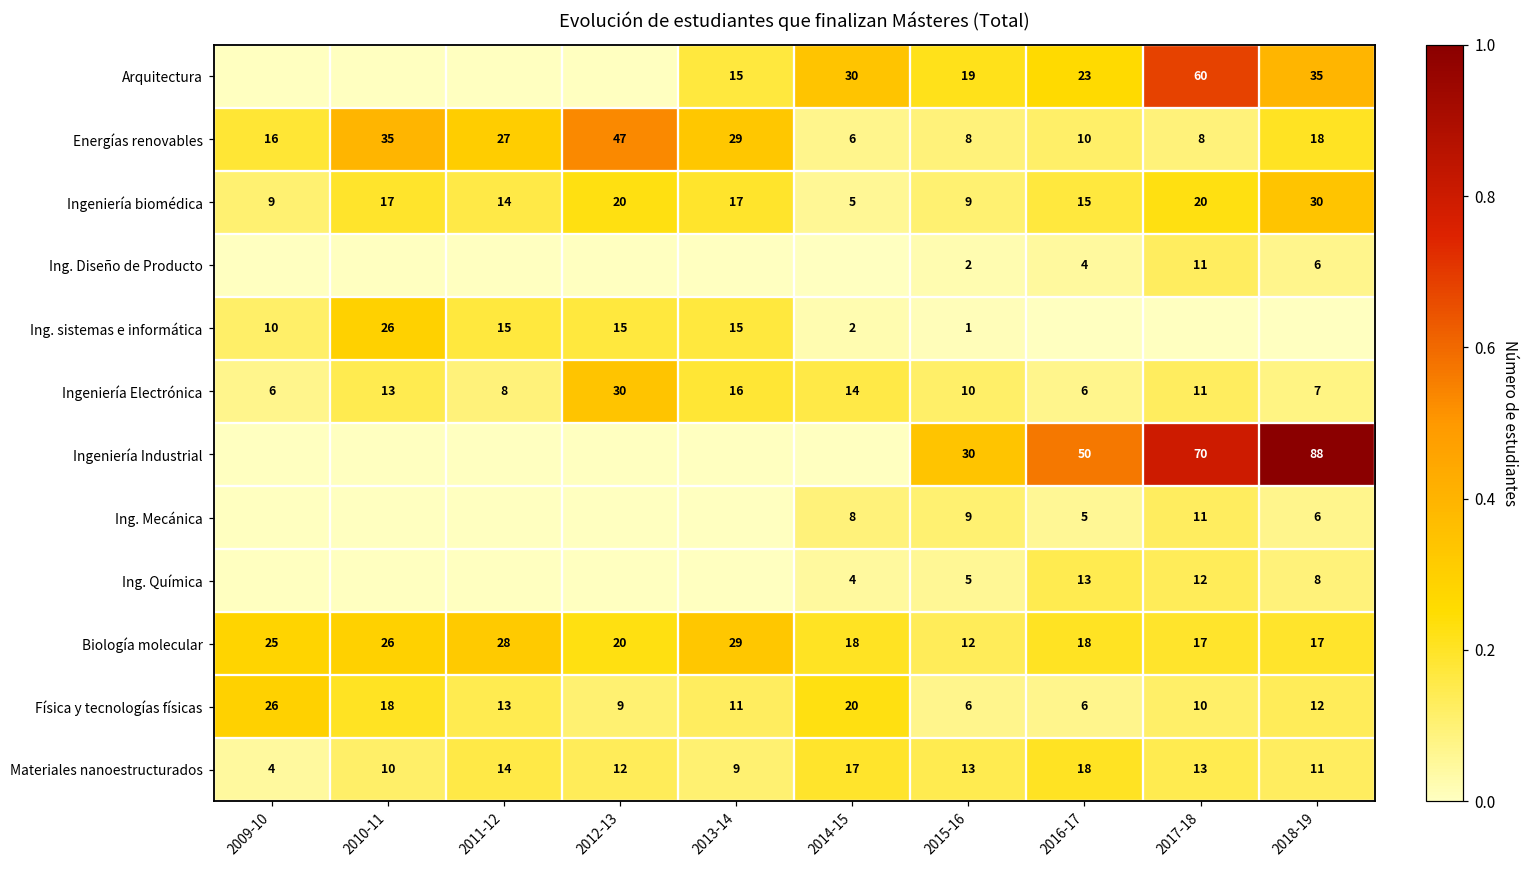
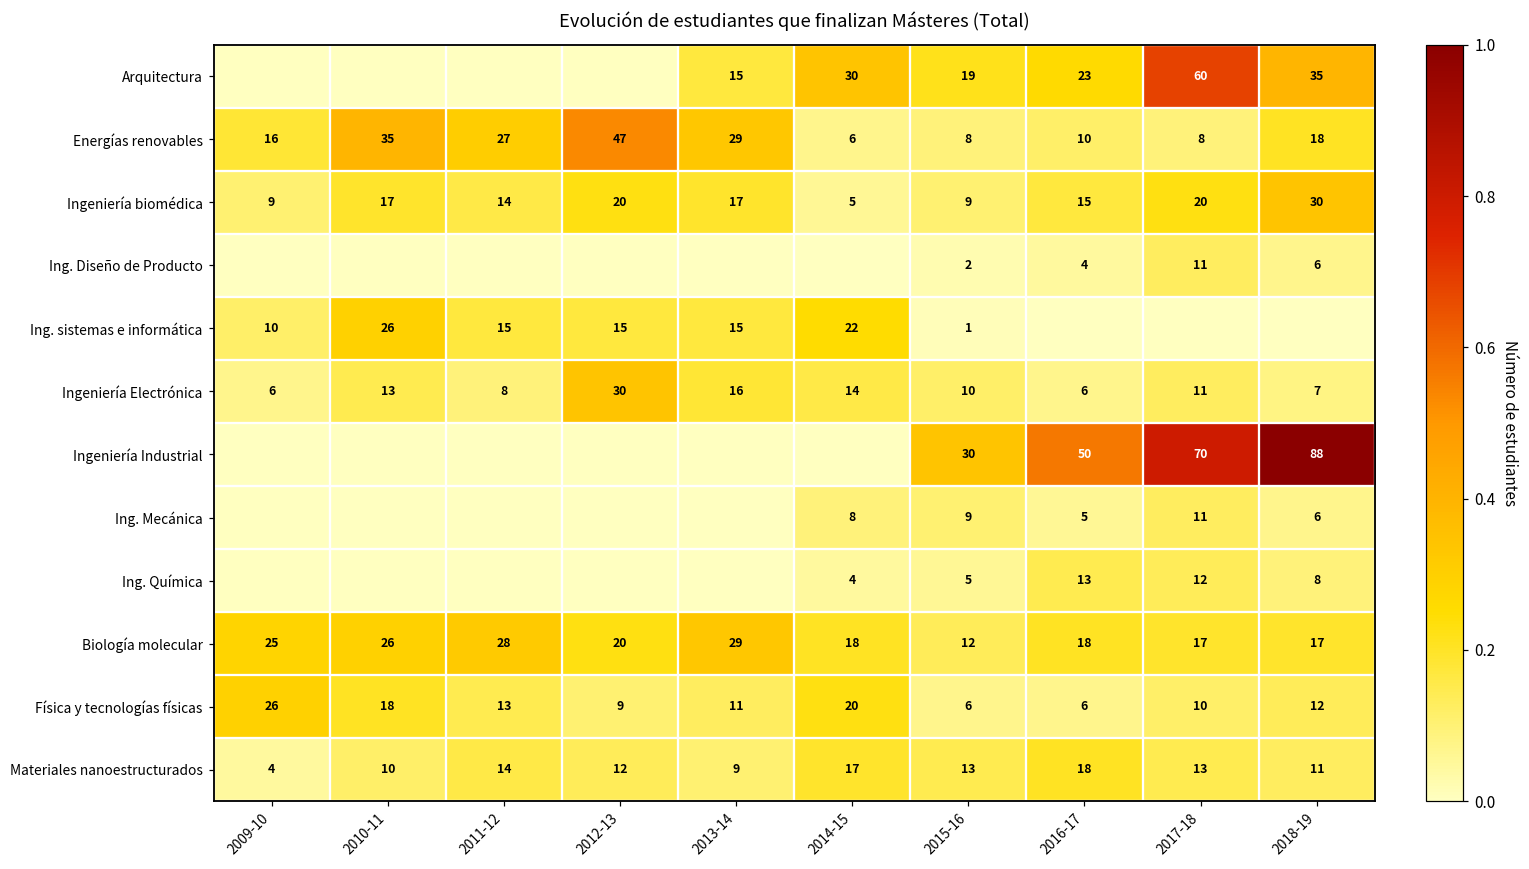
  {
    "Arquitectura": {
      "2013-14": 15,
      "2014-15": 30,
      "2015-16": 19,
      "2016-17": 23,
      "2017-18": 60,
      "2018-19": 35
    },
    "Energías renovables": {
      "2009-10": 16,
      "2010-11": 35,
      "2011-12": 27,
      "2012-13": 47,
      "2013-14": 29,
      "2014-15": 6,
      "2015-16": 8,
      "2016-17": 10,
      "2017-18": 8,
      "2018-19": 18
    },
    "Ingeniería biomédica": {
      "2009-10": 9,
      "2010-11": 17,
      "2011-12": 14,
      "2012-13": 20,
      "2013-14": 17,
      "2014-15": 5,
      "2015-16": 9,
      "2016-17": 15,
      "2017-18": 20,
      "2018-19": 30
    },
    "Ing. Diseño de Producto": {
      "2015-16": 2,
      "2016-17": 4,
      "2017-18": 11,
      "2018-19": 6
    },
    "Ing. sistemas e informática": {
      "2009-10": 10,
      "2010-11": 26,
      "2011-12": 15,
      "2012-13": 15,
      "2013-14": 15,
-     "2014-15": 2,
+     "2014-15": 22,
      "2015-16": 1
    },
    "Ingeniería Electrónica": {
      "2009-10": 6,
      "2010-11": 13,
      "2011-12": 8,
      "2012-13": 30,
      "2013-14": 16,
      "2014-15": 14,
      "2015-16": 10,
      "2016-17": 6,
      "2017-18": 11,
      "2018-19": 7
    },
    "Ingeniería Industrial": {
      "2015-16": 30,
      "2016-17": 50,
      "2017-18": 70,
      "2018-19": 88
    },
    "Ing. Mecánica": {
      "2014-15": 8,
      "2015-16": 9,
      "2016-17": 5,
      "2017-18": 11,
      "2018-19": 6
    },
    "Ing. Química": {
      "2014-15": 4,
      "2015-16": 5,
      "2016-17": 13,
      "2017-18": 12,
      "2018-19": 8
    },
    "Biología molecular": {
      "2009-10": 25,
      "2010-11": 26,
      "2011-12": 28,
      "2012-13": 20,
      "2013-14": 29,
      "2014-15": 18,
      "2015-16": 12,
      "2016-17": 18,
      "2017-18": 17,
      "2018-19": 17
    },
    "Física y tecnologías físicas": {
      "2009-10": 26,
      "2010-11": 18,
      "2011-12": 13,
      "2012-13": 9,
      "2013-14": 11,
      "2014-15": 20,
      "2015-16": 6,
      "2016-17": 6,
      "2017-18": 10,
      "2018-19": 12
    },
    "Materiales nanoestructurados": {
      "2009-10": 4,
      "2010-11": 10,
      "2011-12": 14,
      "2012-13": 12,
      "2013-14": 9,
      "2014-15": 17,
      "2015-16": 13,
      "2016-17": 18,
      "2017-18": 13,
      "2018-19": 11
    }
  }
